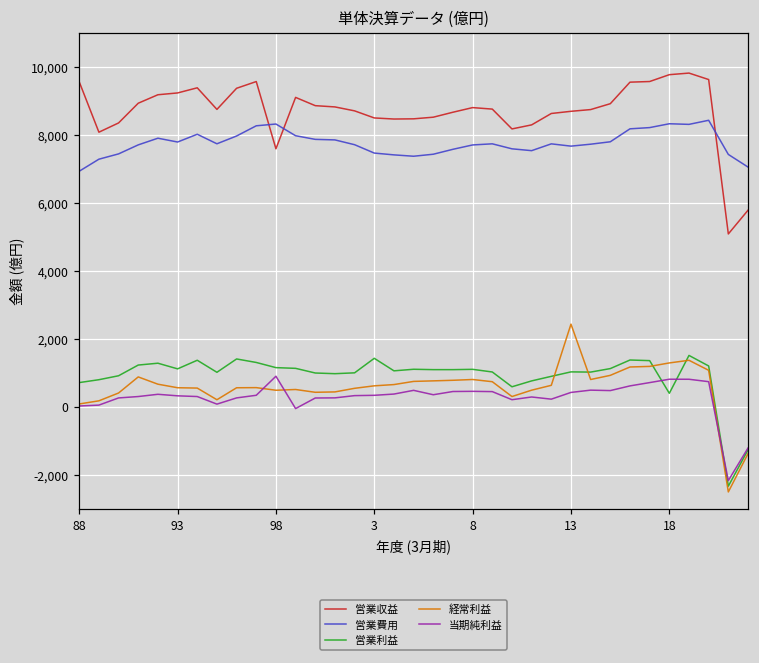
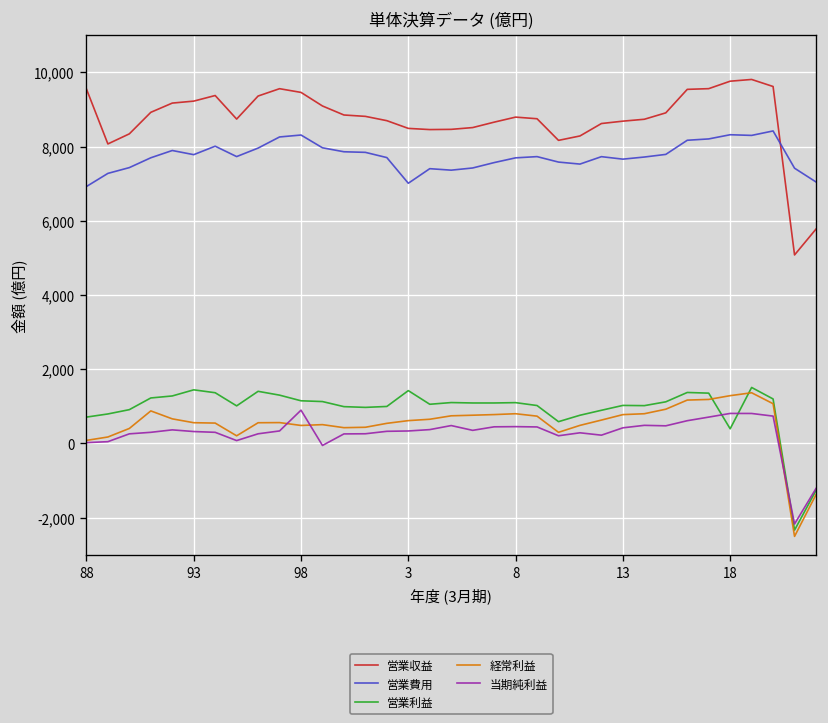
  {
    "営業収益": {
      "88": "9,600",
      "93": "9,200",
-     "98": "7,600",
+     "98": "9,500",
      "3": "8,500",
      "8": "8,800",
      "13": "8,700",
      "18": "9,800"
    },
    "営業費用": {
      "88": "6,900",
      "93": "7,800",
      "98": "8,300",
-     "3": "7,500",
+     "3": "7,000",
      "8": "7,700",
      "13": "7,700",
      "18": "8,300"
    },
    "営業利益": {
      "88": "700",
-     "93": "1,100",
+     "93": "1,400",
      "98": "1,100",
      "3": "1,400",
      "8": "1,100",
      "13": "1,000",
      "18": "400"
    },
    "経常利益": {
      "93": "600",
      "98": "500",
      "3": "600",
      "8": "800",
-     "13": "2,400",
+     "13": "800",
      "18": "1,300"
    },
    "当期純利益": {
      "93": "300",
      "98": "900",
      "3": "300",
      "8": "500",
      "13": "400",
      "18": "800"
    }
  }
